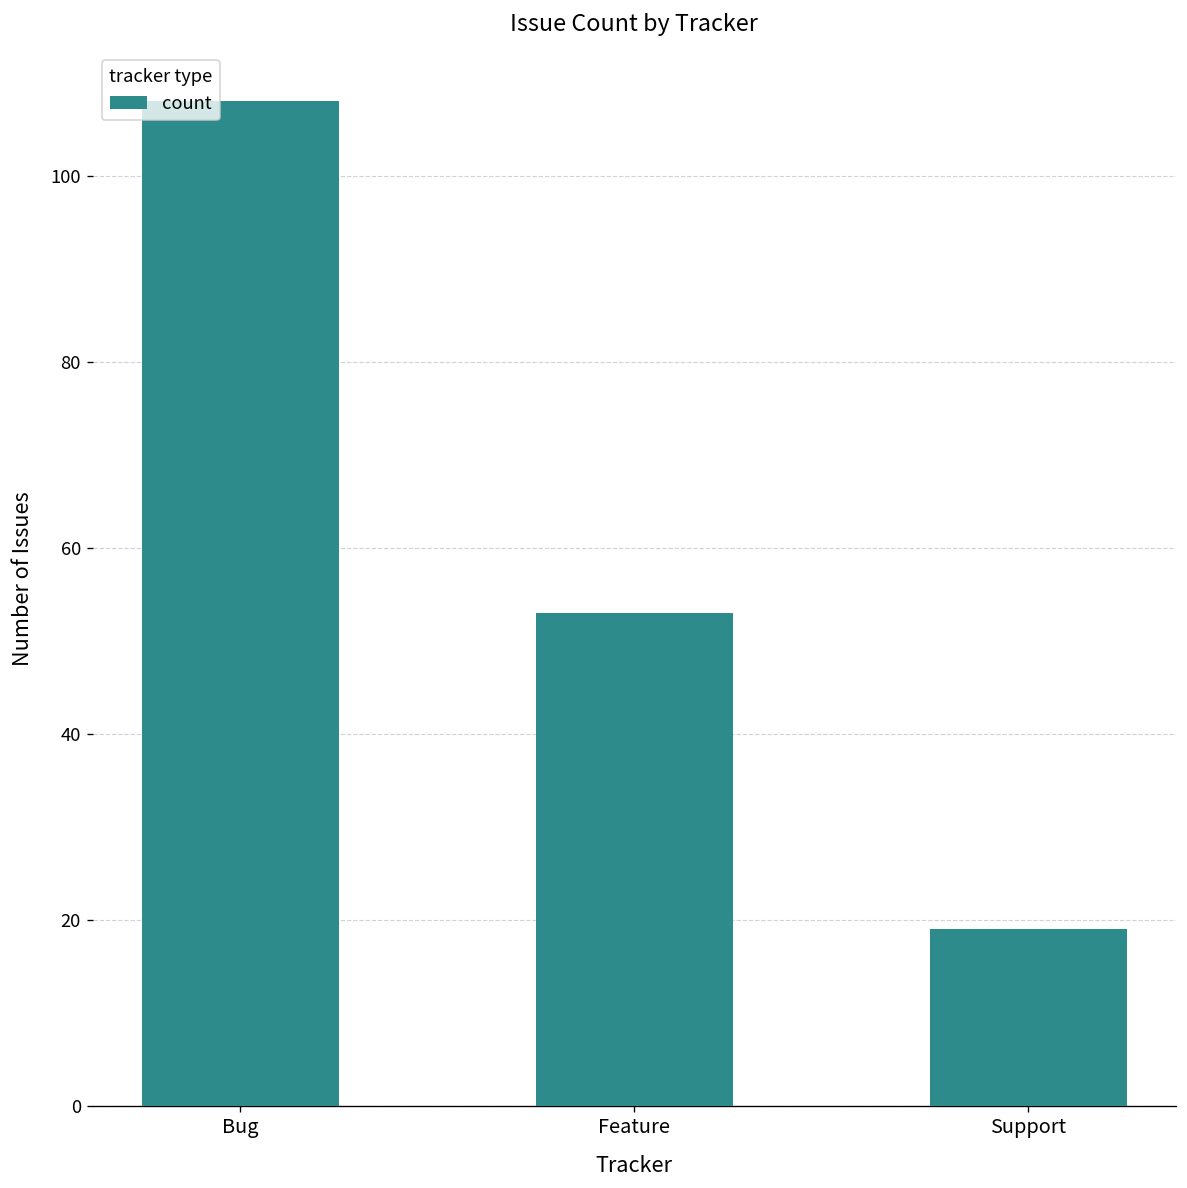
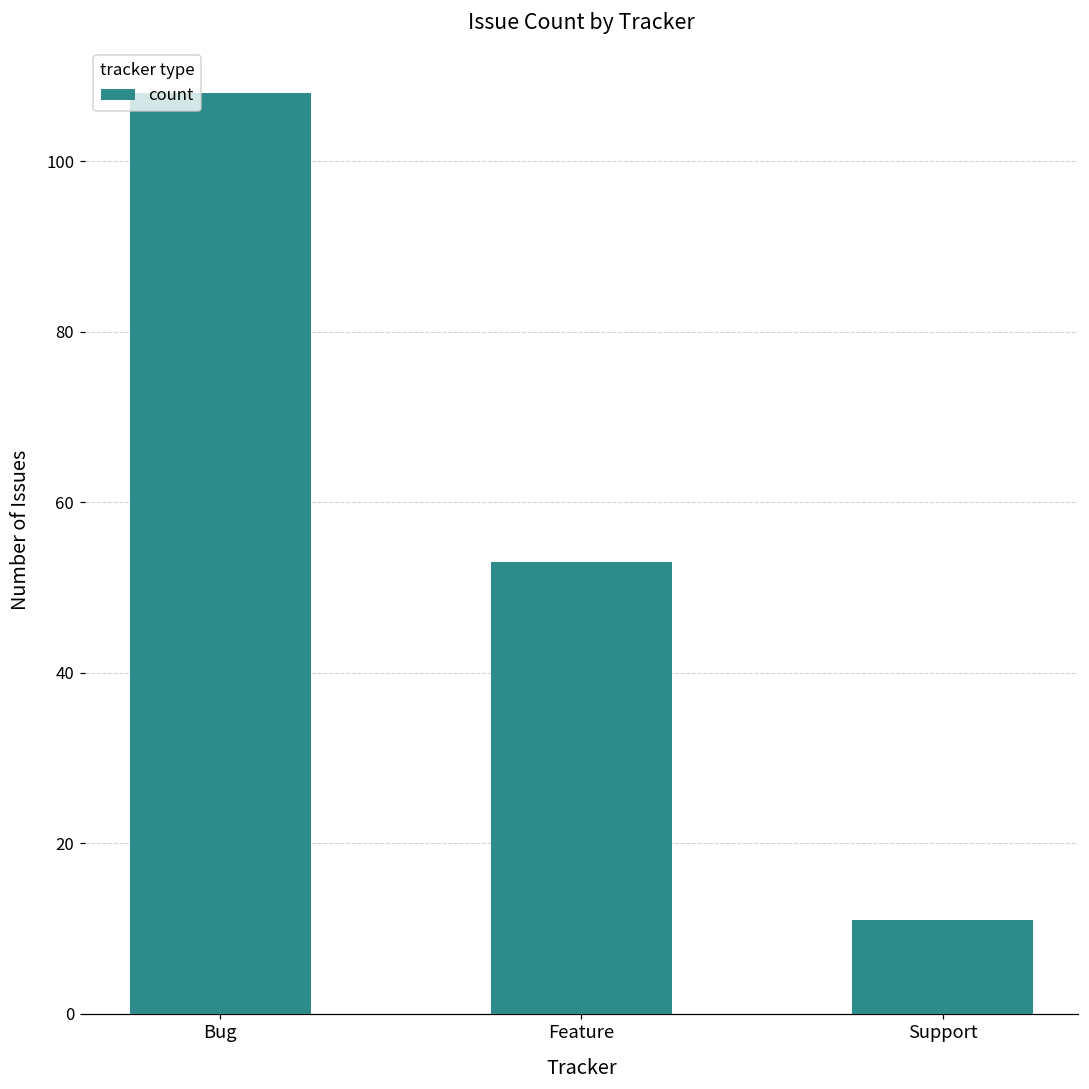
  {
    "Bug": 108,
    "Feature": 53,
-   "Support": 19
+   "Support": 11
  }
